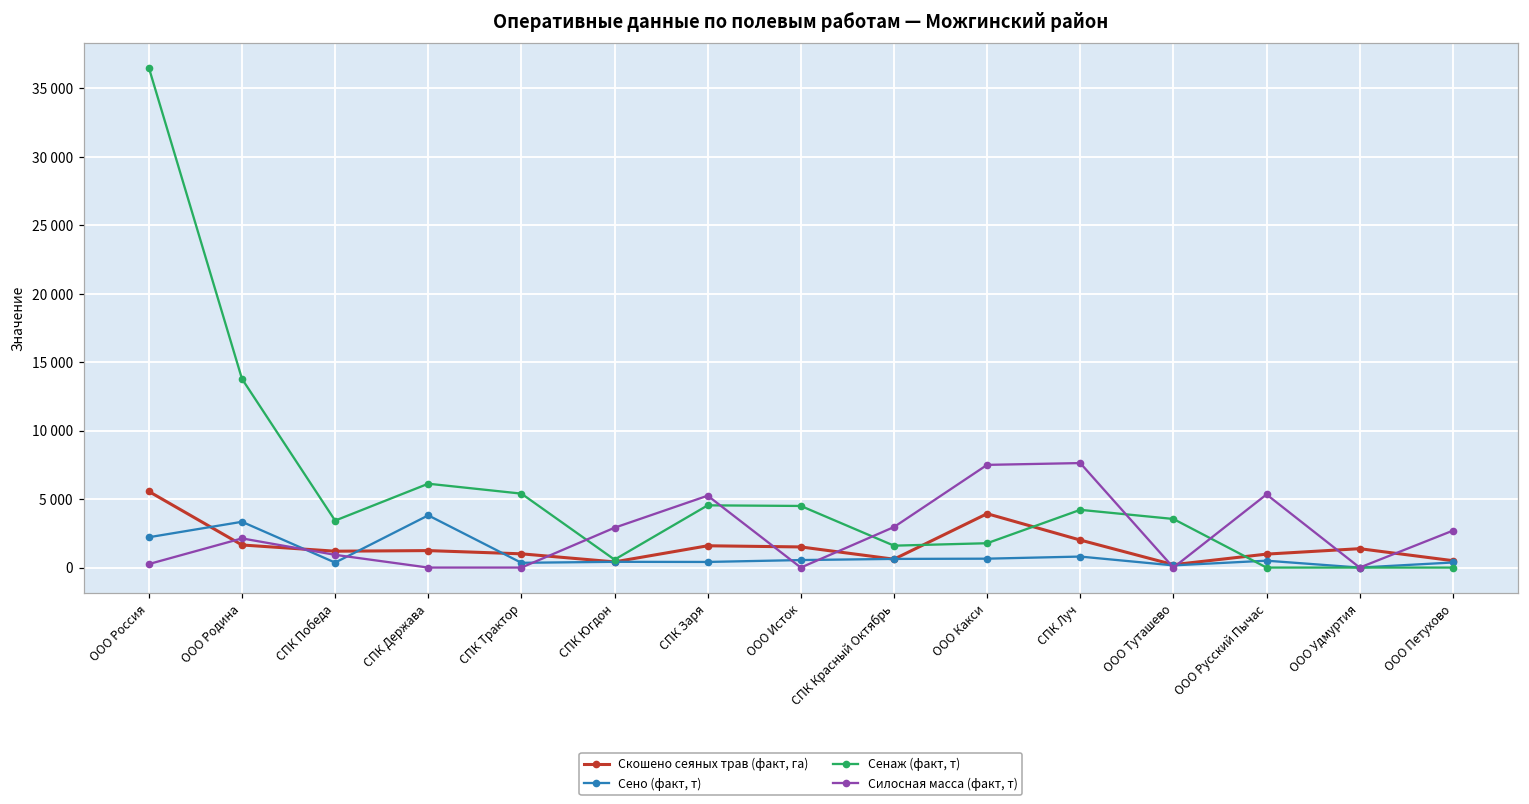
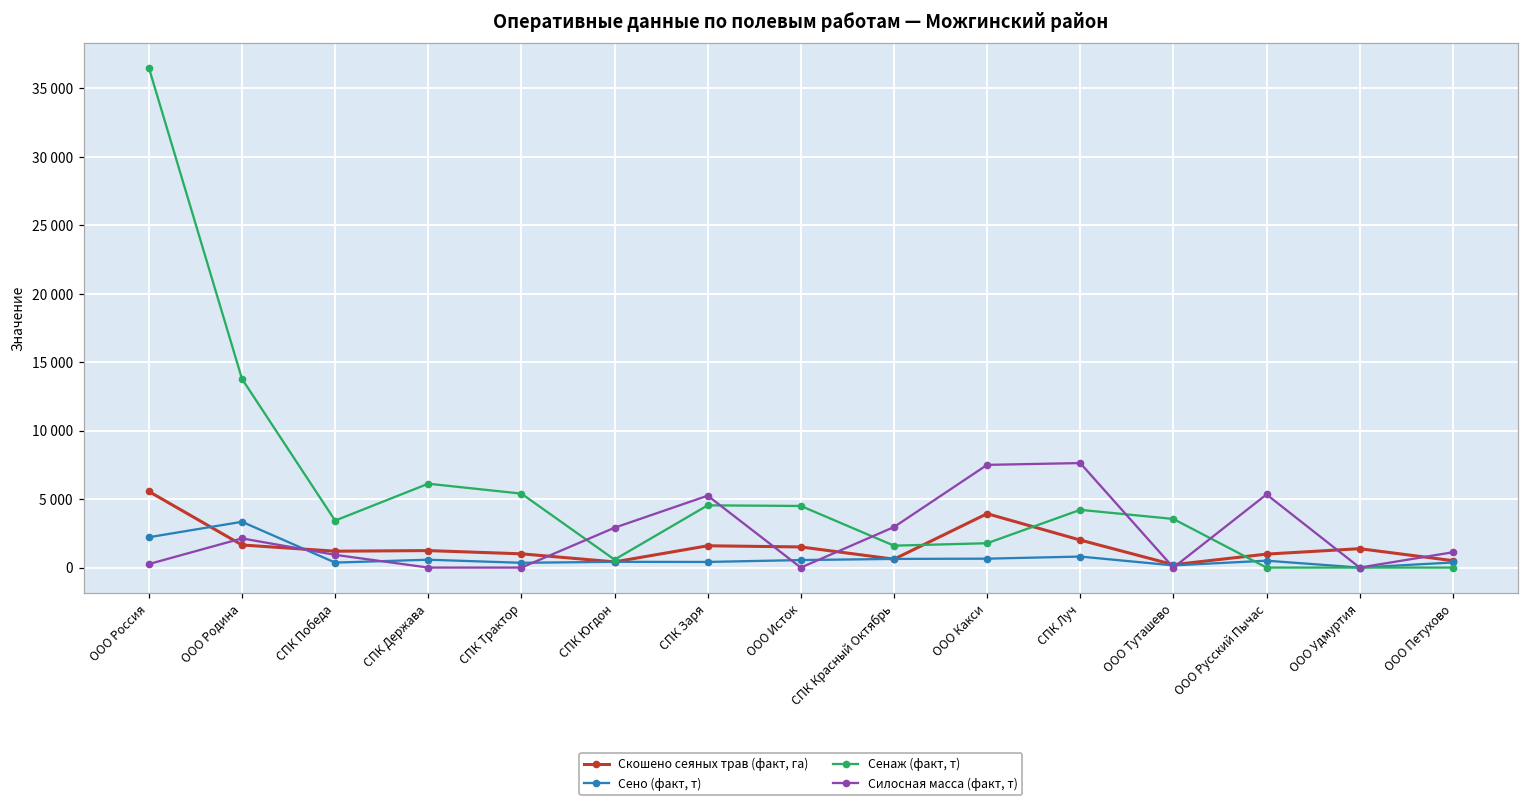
  {
    "Скошено сеяных трав (факт, га)": {
      "ООО Россия": 5600,
      "ООО Родина": 1700,
      "СПК Победа": 1200,
      "СПК Держава": 1200,
      "СПК Трактор": 1000,
      "СПК Заря": 1600,
      "ООО Исток": 1500,
      "ООО Какси": 3900,
      "СПК Луч": 2000,
      "ООО Русский Пычас": 1000,
      "ООО Удмуртия": 1400
    },
    "Сено (факт, т)": {
      "ООО Россия": 2200,
      "ООО Родина": 3300,
      "СПК Победа": 400,
-     "СПК Держава": 3800,
+     "СПК Держава": 600,
      "СПК Трактор": 300,
      "СПК Заря": 400,
      "ООО Исток": 500,
      "ООО Какси": 700,
      "СПК Луч": 800,
      "ООО Русский Пычас": 500
    },
    "Сенаж (факт, т)": {
      "ООО Россия": 36500,
      "ООО Родина": 13800,
      "СПК Победа": 3400,
      "СПК Держава": 6100,
      "СПК Трактор": 5400,
      "СПК Заря": 4500,
      "ООО Исток": 4500,
      "СПК Красный Октябрь": 1600,
      "ООО Какси": 1800,
      "СПК Луч": 4200,
      "ООО Туташево": 3600,
      "ООО Русский Пычас": 0,
      "ООО Петухово": 0
    },
    "Силосная масса (факт, т)": {
      "ООО Россия": 300,
      "ООО Родина": 2100,
      "СПК Победа": 900,
      "СПК Держава": 0,
      "СПК Трактор": 0,
      "СПК Югдон": 2900,
      "СПК Заря": 5300,
      "ООО Исток": 0,
      "СПК Красный Октябрь": 3000,
      "ООО Какси": 7500,
      "СПК Луч": 7600,
      "ООО Русский Пычас": 5300,
-     "ООО Петухово": 2700
+     "ООО Петухово": 1100
    }
  }
